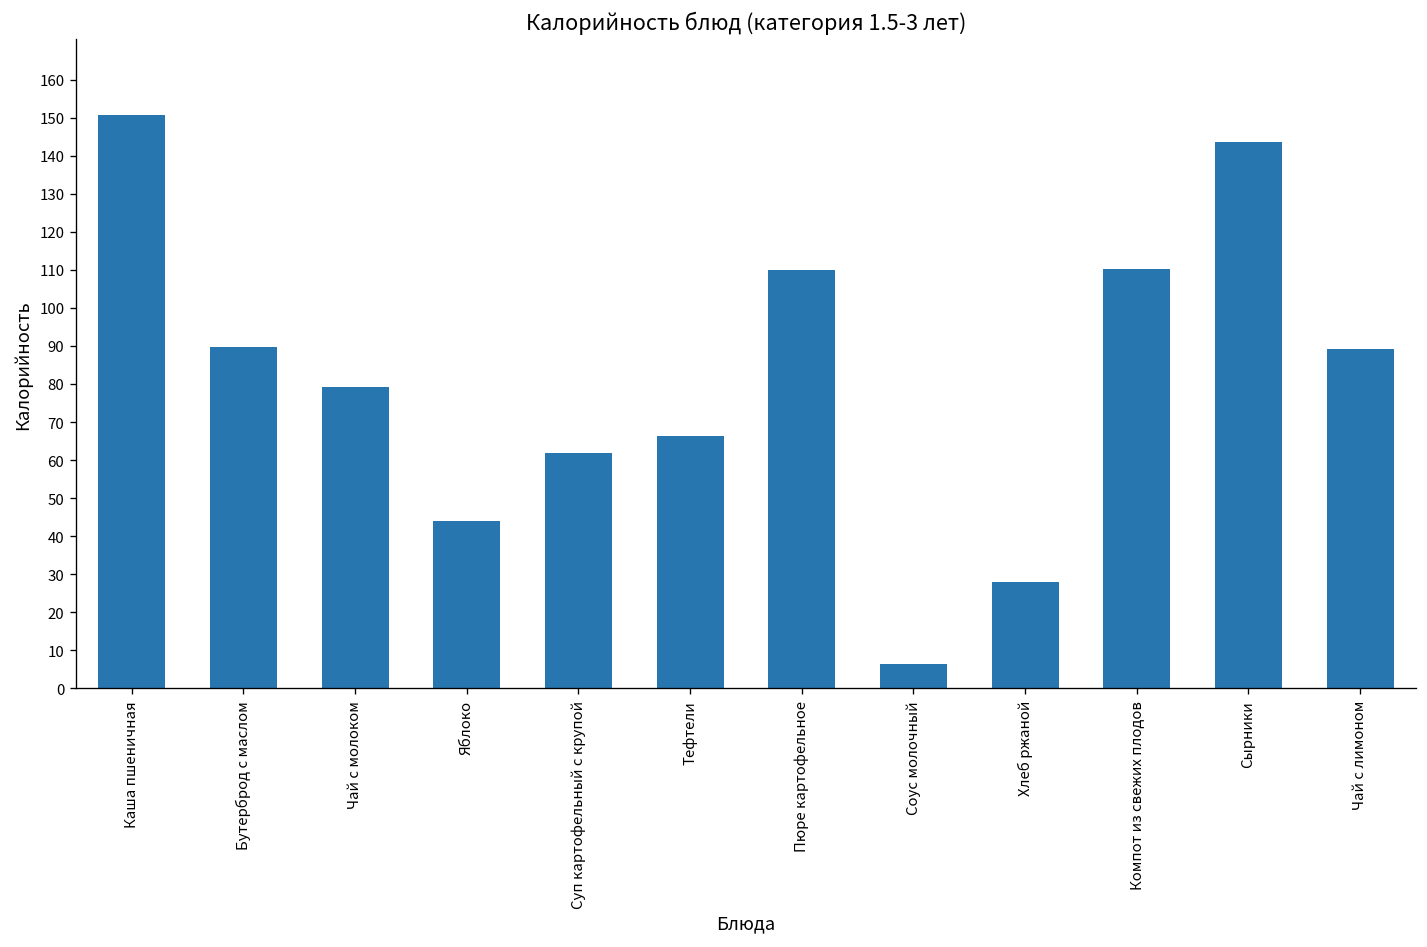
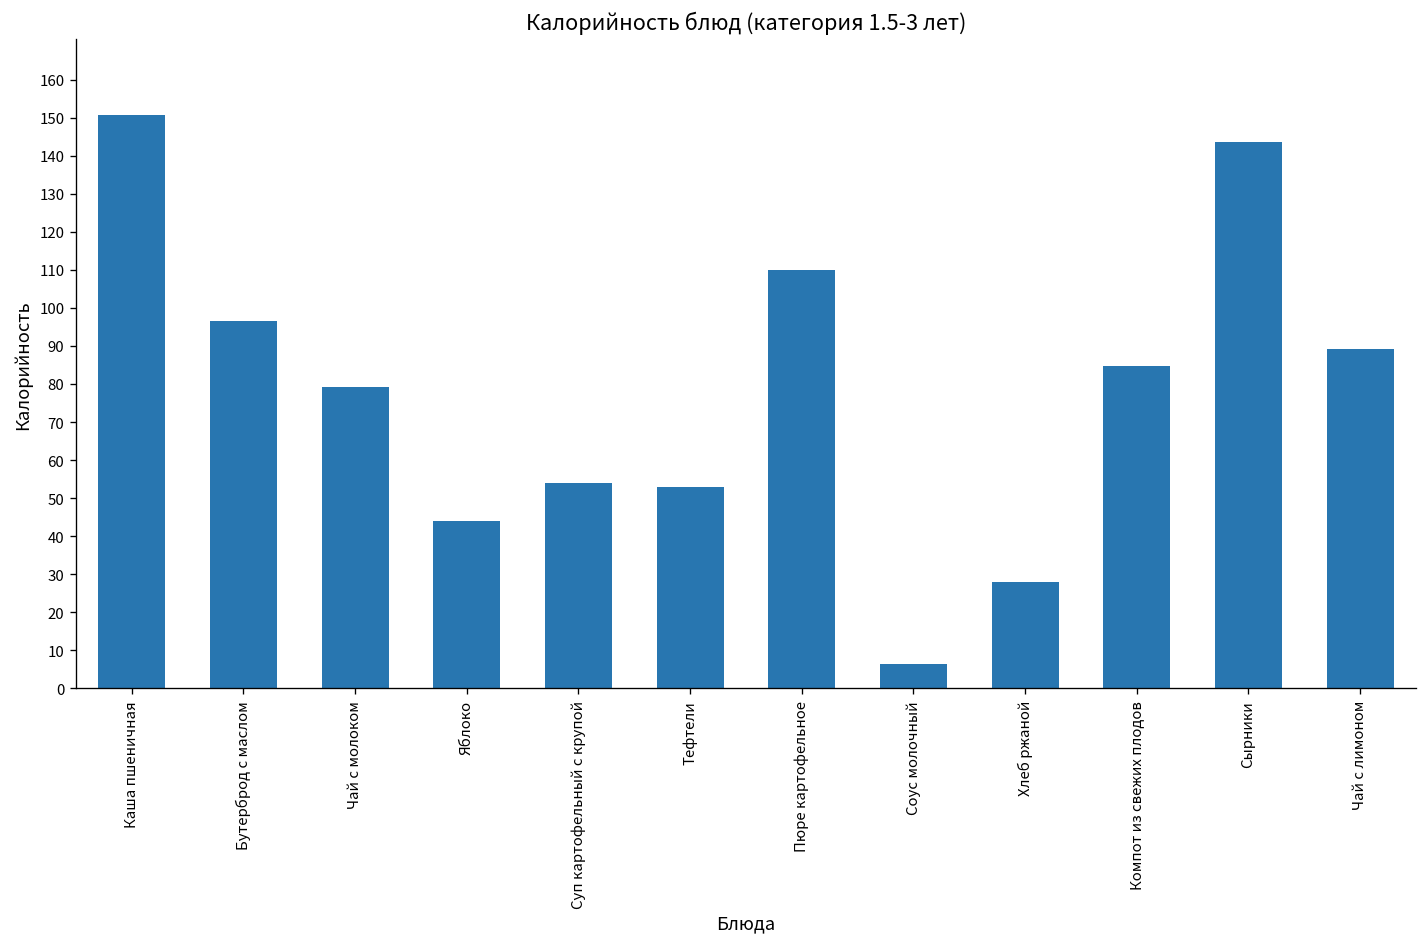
  {
    "Каша пшеничная": 151,
-   "Бутерброд с маслом": 90,
+   "Бутерброд с маслом": 97,
    "Чай с молоком": 79,
    "Яблоко": 44,
-   "Суп картофельный с крупой": 62,
-   "Тефтели": 66,
+   "Суп картофельный с крупой": 54,
+   "Тефтели": 53,
    "Пюре картофельное": 110,
    "Соус молочный": 6,
    "Хлеб ржаной": 28,
-   "Компот из свежих плодов": 110,
+   "Компот из свежих плодов": 85,
    "Сырники": 144,
    "Чай с лимоном": 89
  }
